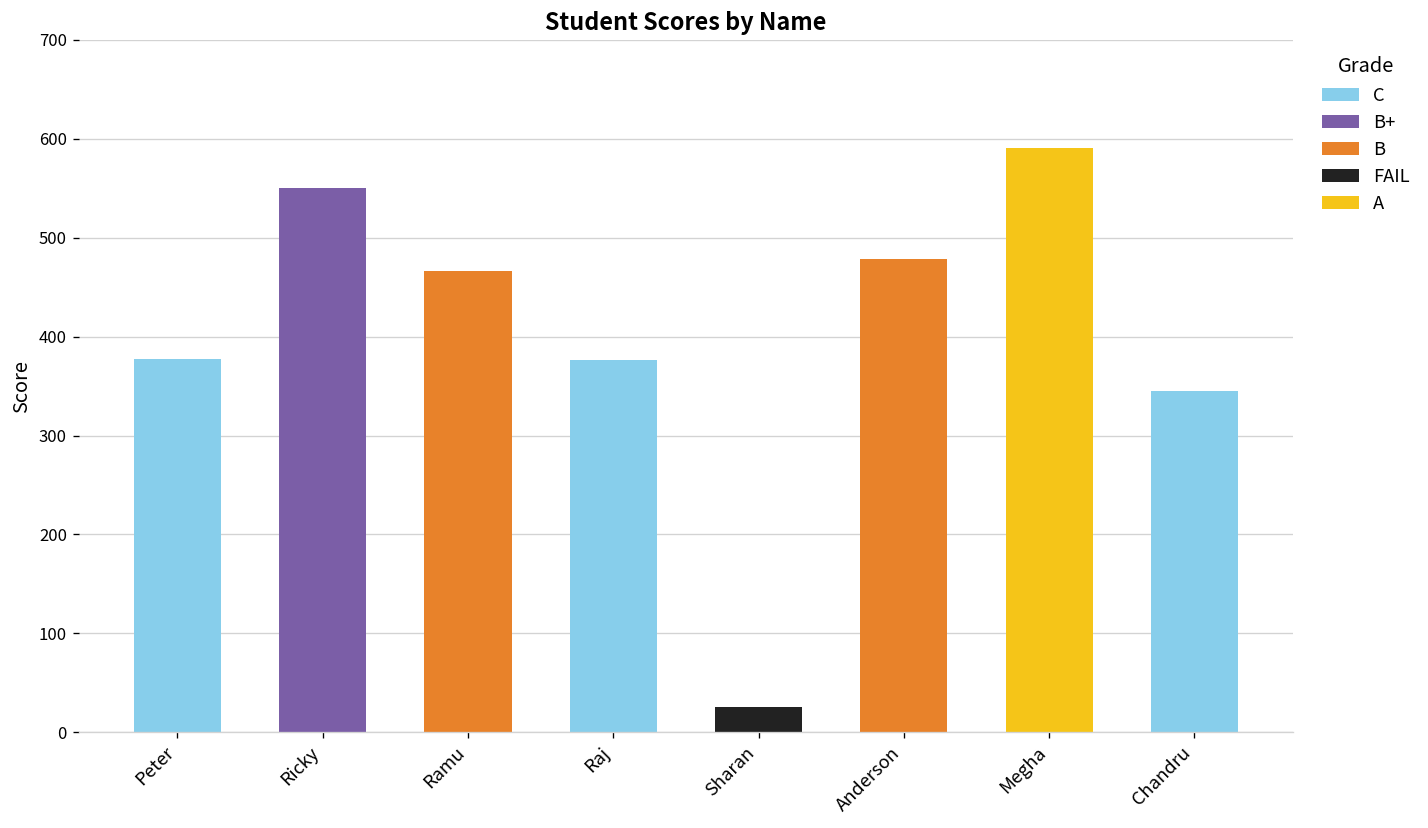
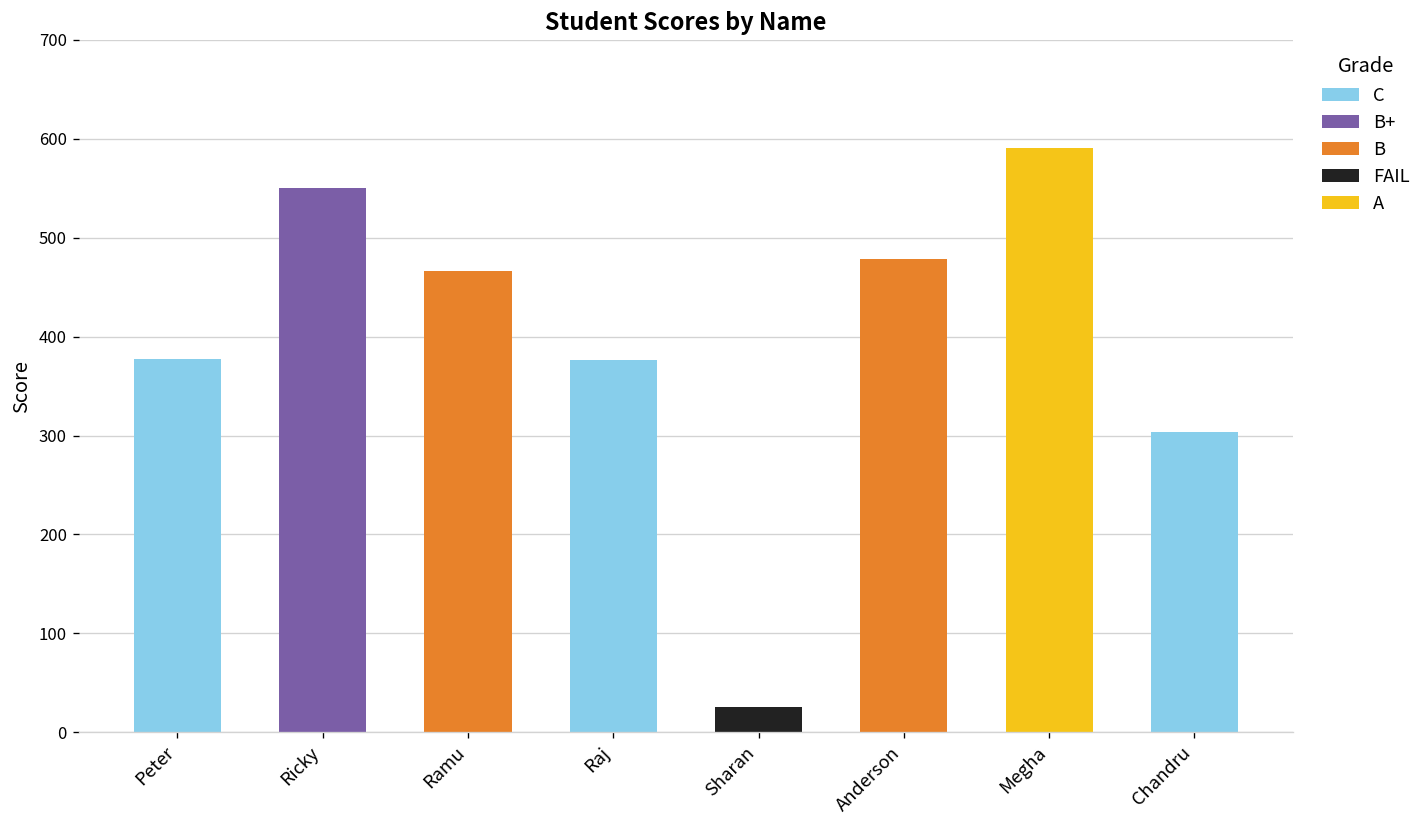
  {
    "Peter": 380,
    "Ricky": 550,
    "Ramu": 470,
    "Raj": 380,
    "Sharan": 30,
    "Anderson": 480,
    "Megha": 590,
-   "Chandru": 350
+   "Chandru": 300
  }
